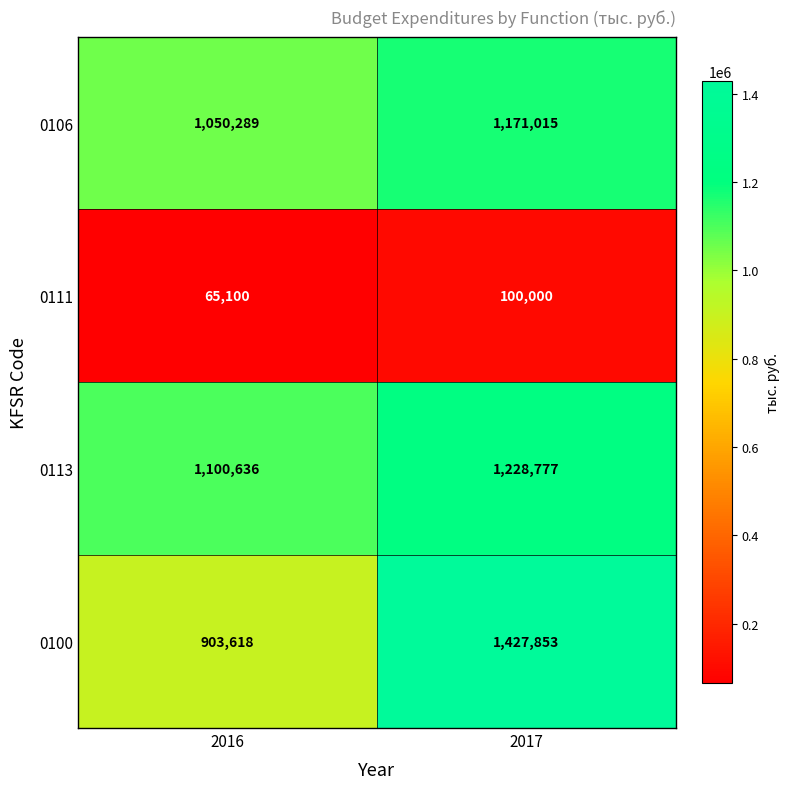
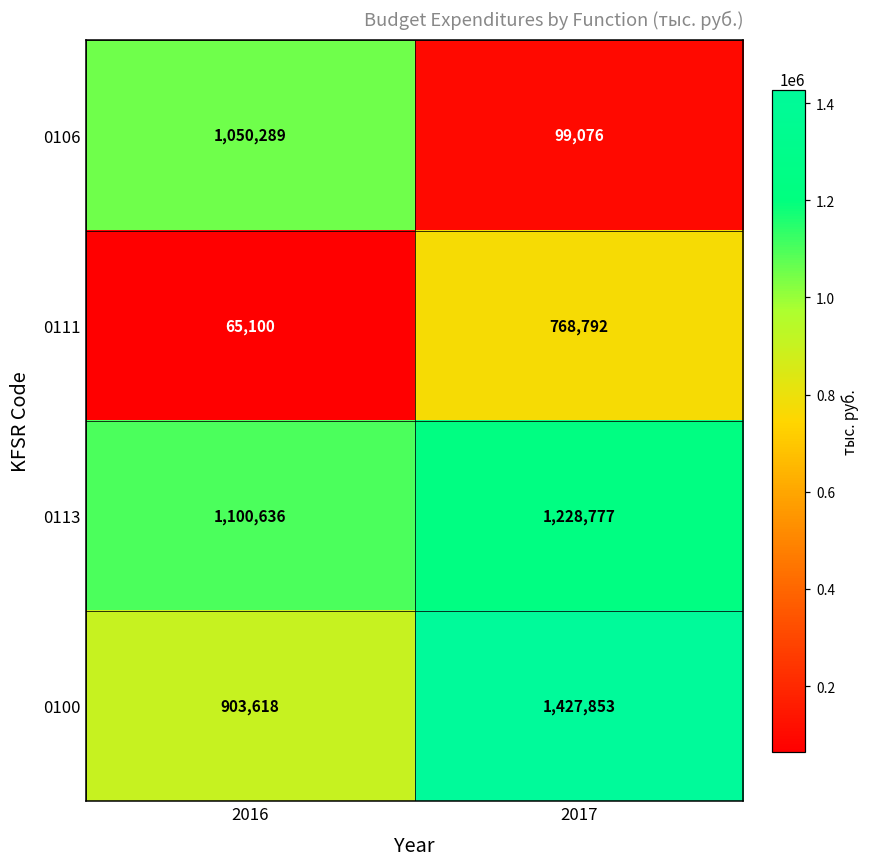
  {
    "0106": {
      "2016": "1,050,289",
-     "2017": "1,171,015"
+     "2017": "99,076"
    },
    "0111": {
      "2016": "65,100",
-     "2017": "100,000"
+     "2017": "768,792"
    },
    "0113": {
      "2016": "1,100,636",
      "2017": "1,228,777"
    },
    "0100": {
      "2016": "903,618",
      "2017": "1,427,853"
    }
  }
